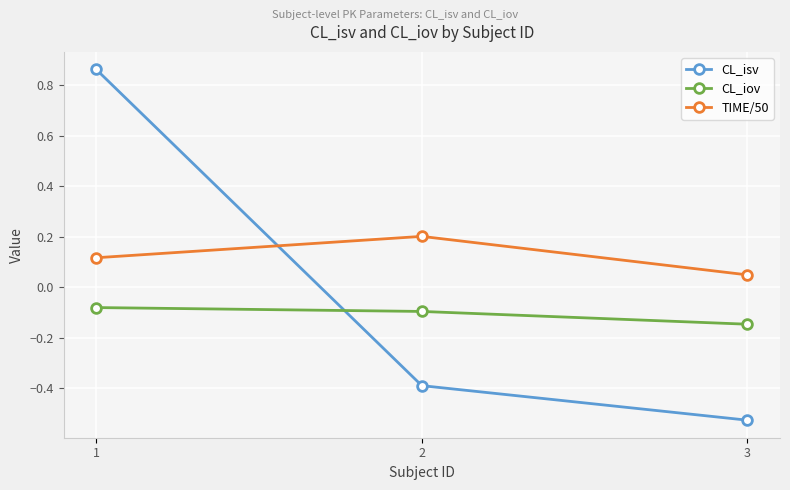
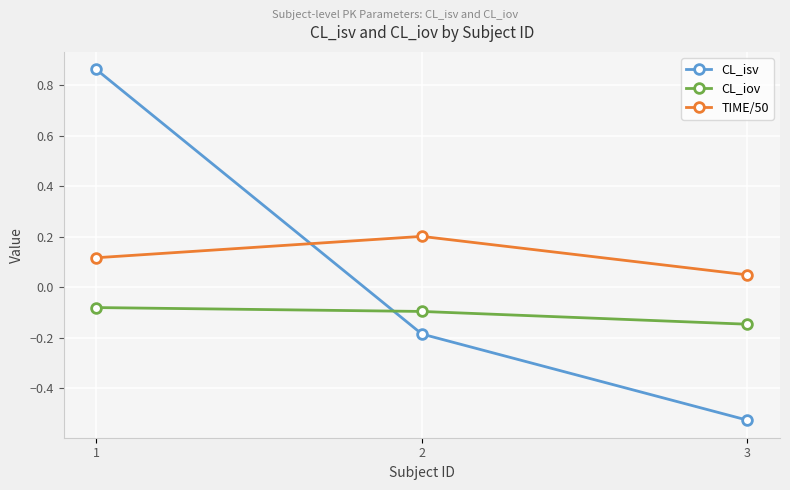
  {
    "CL_isv": {
      "1": 0.86,
-     "2": -0.39,
+     "2": -0.19,
      "3": -0.53
    },
    "CL_iov": {
      "1": -0.08,
      "2": -0.10,
      "3": -0.15
    },
    "TIME/50": {
      "1": 0.12,
      "2": 0.20,
      "3": 0.05
    }
  }
